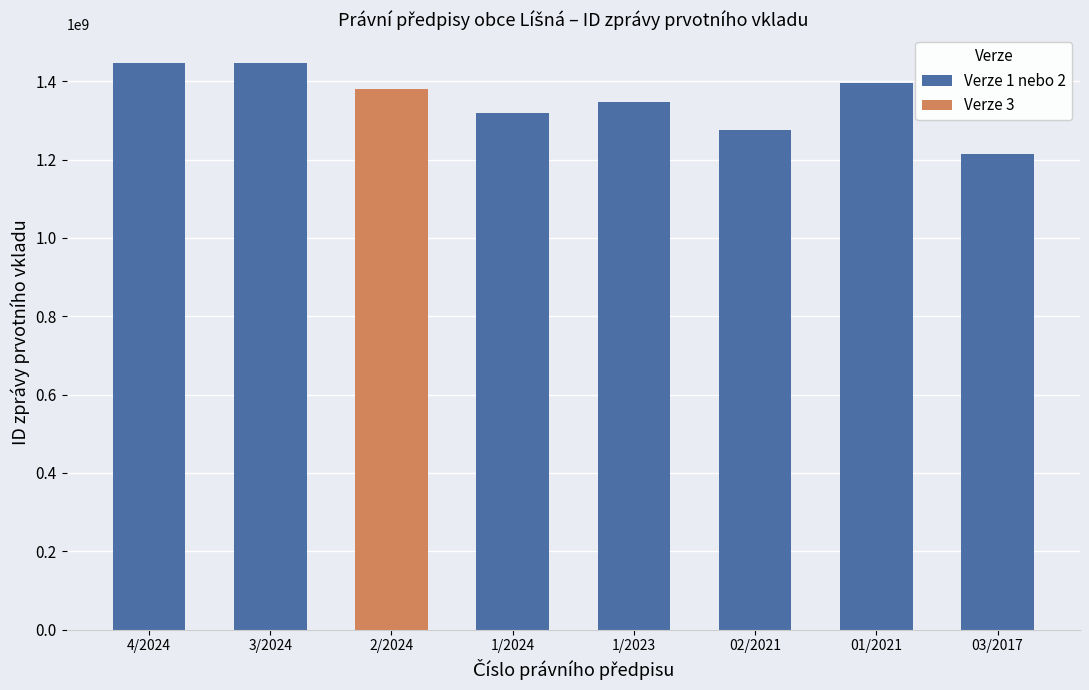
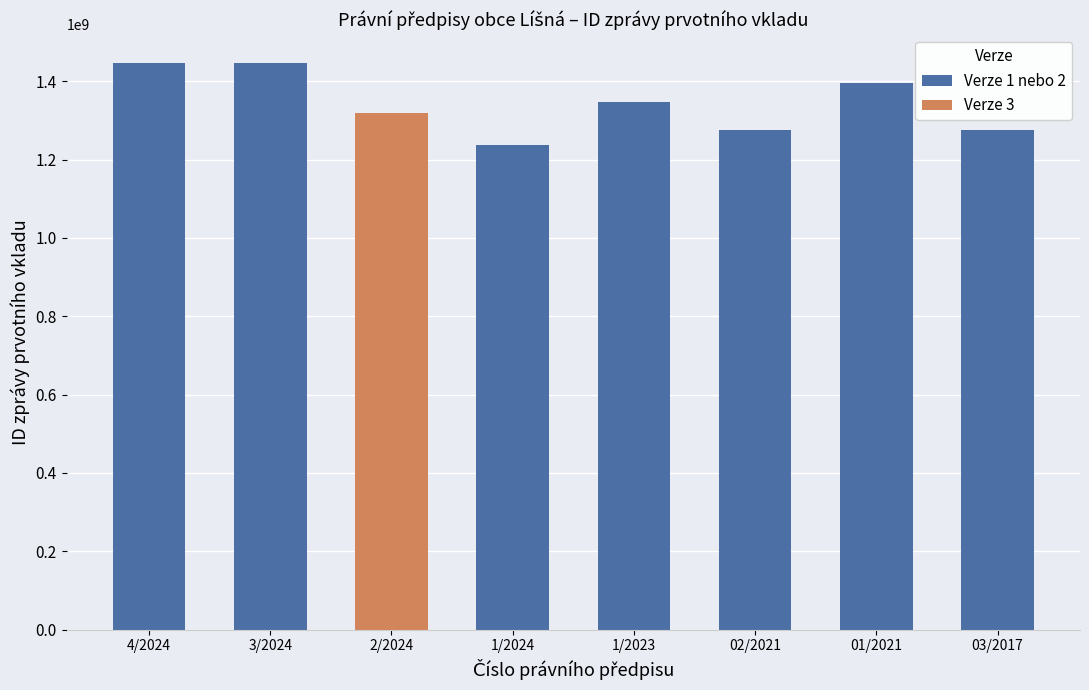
  {
    "4/2024": 1450000000,
    "3/2024": 1450000000,
-   "2/2024": 1380000000,
-   "1/2024": 1320000000,
+   "2/2024": 1320000000,
+   "1/2024": 1240000000,
    "1/2023": 1350000000,
    "02/2021": 1280000000,
    "01/2021": 1400000000,
-   "03/2017": 1210000000
+   "03/2017": 1280000000
  }
